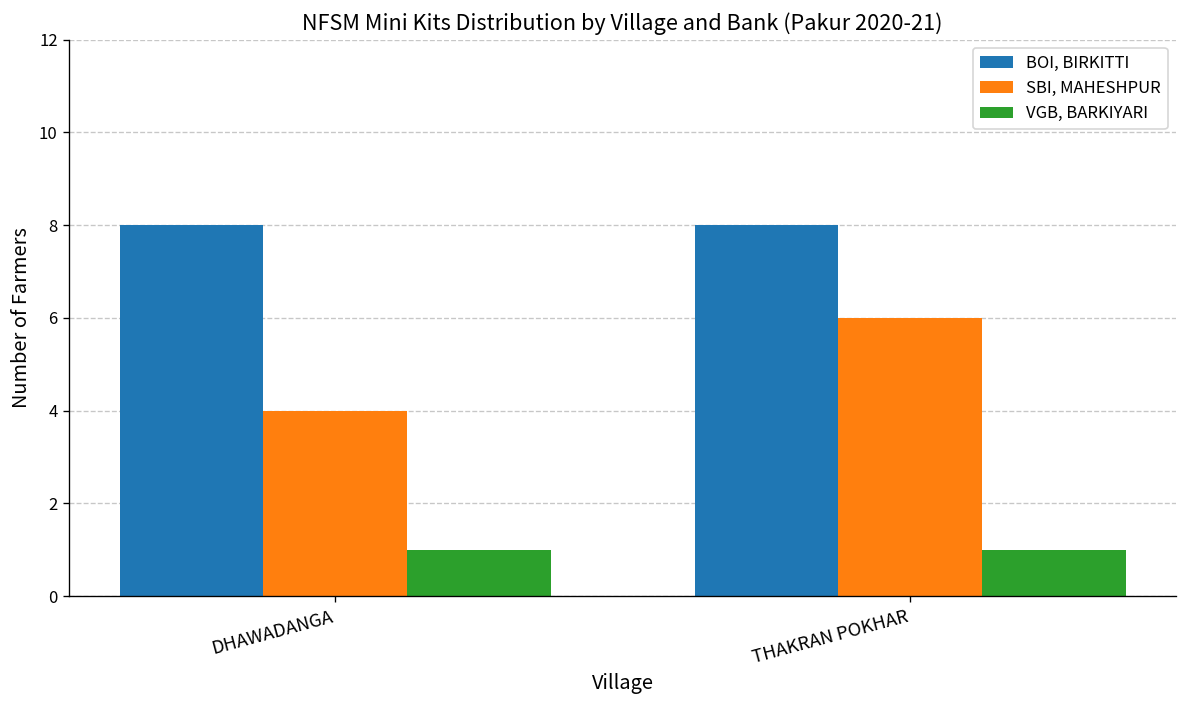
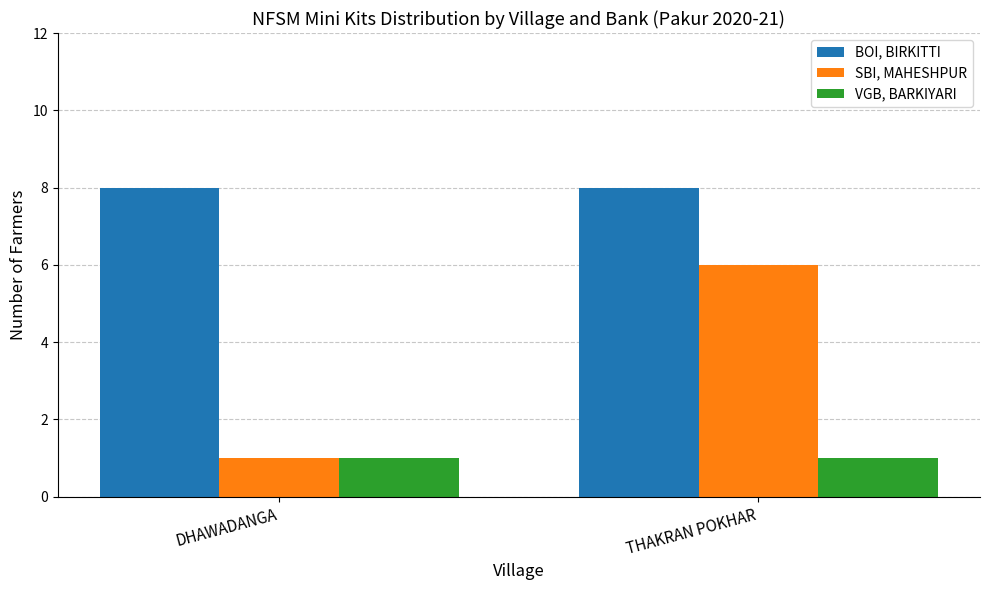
  {
    "BOI, BIRKITTI": {
      "DHAWADANGA": 8,
      "THAKRAN POKHAR": 8
    },
    "SBI, MAHESHPUR": {
-     "DHAWADANGA": 4,
+     "DHAWADANGA": 1,
      "THAKRAN POKHAR": 6
    },
    "VGB, BARKIYARI": {
      "DHAWADANGA": 1,
      "THAKRAN POKHAR": 1
    }
  }
